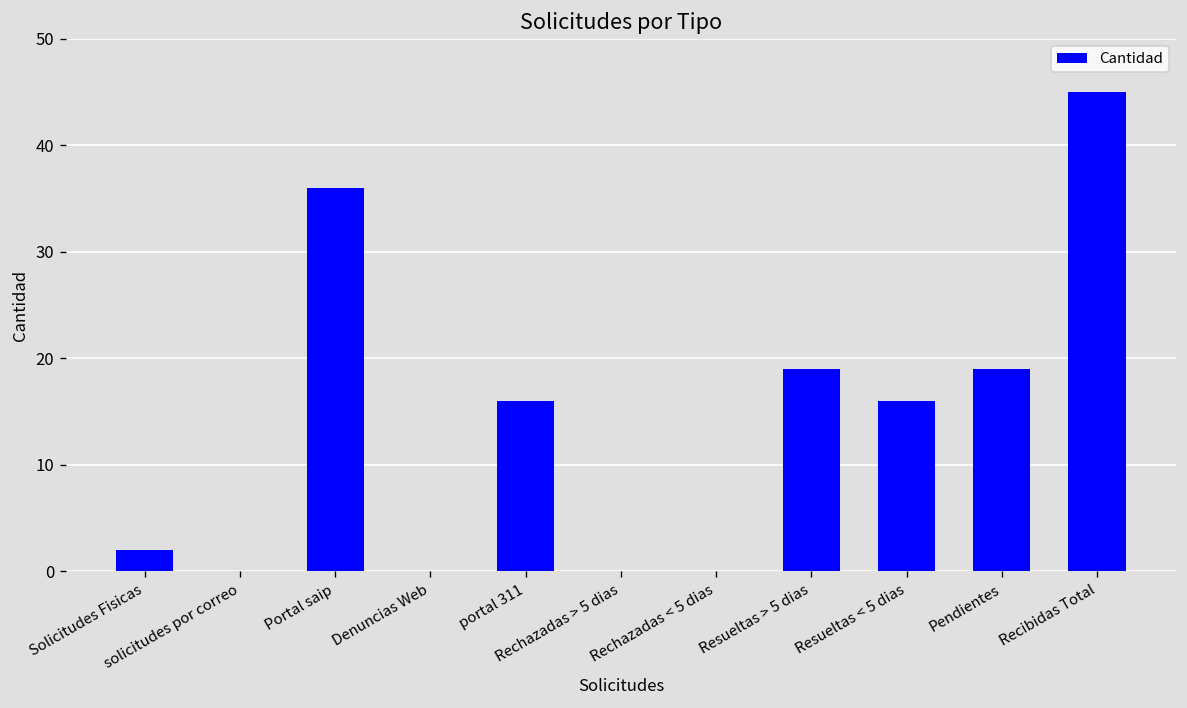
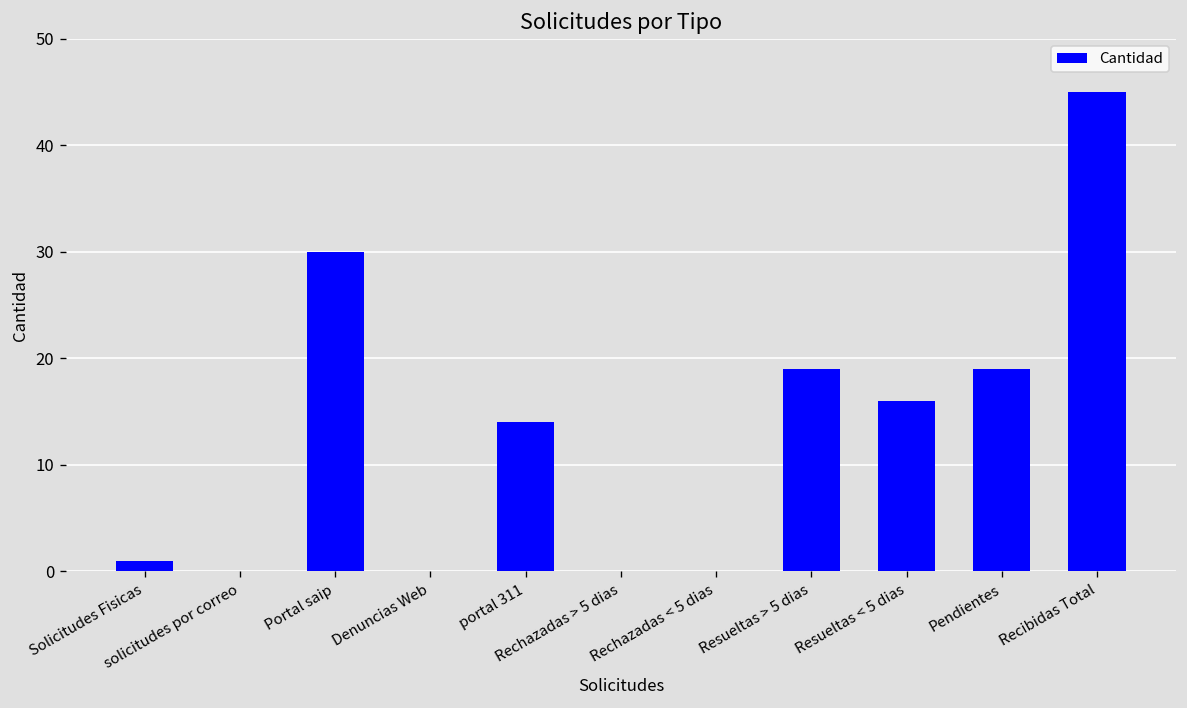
  {
-   "Solicitudes Fisicas": 2,
+   "Solicitudes Fisicas": 1,
    "solicitudes por correo": 0,
-   "Portal saip": 36,
+   "Portal saip": 30,
    "Denuncias Web": 0,
-   "portal 311": 16,
+   "portal 311": 14,
    "Rechazadas > 5 dias": 0,
    "Rechazadas < 5 dias": 0,
    "Resueltas > 5 dias": 19,
    "Resueltas < 5 dias": 16,
    "Pendientes": 19,
    "Recibidas Total": 45
  }
